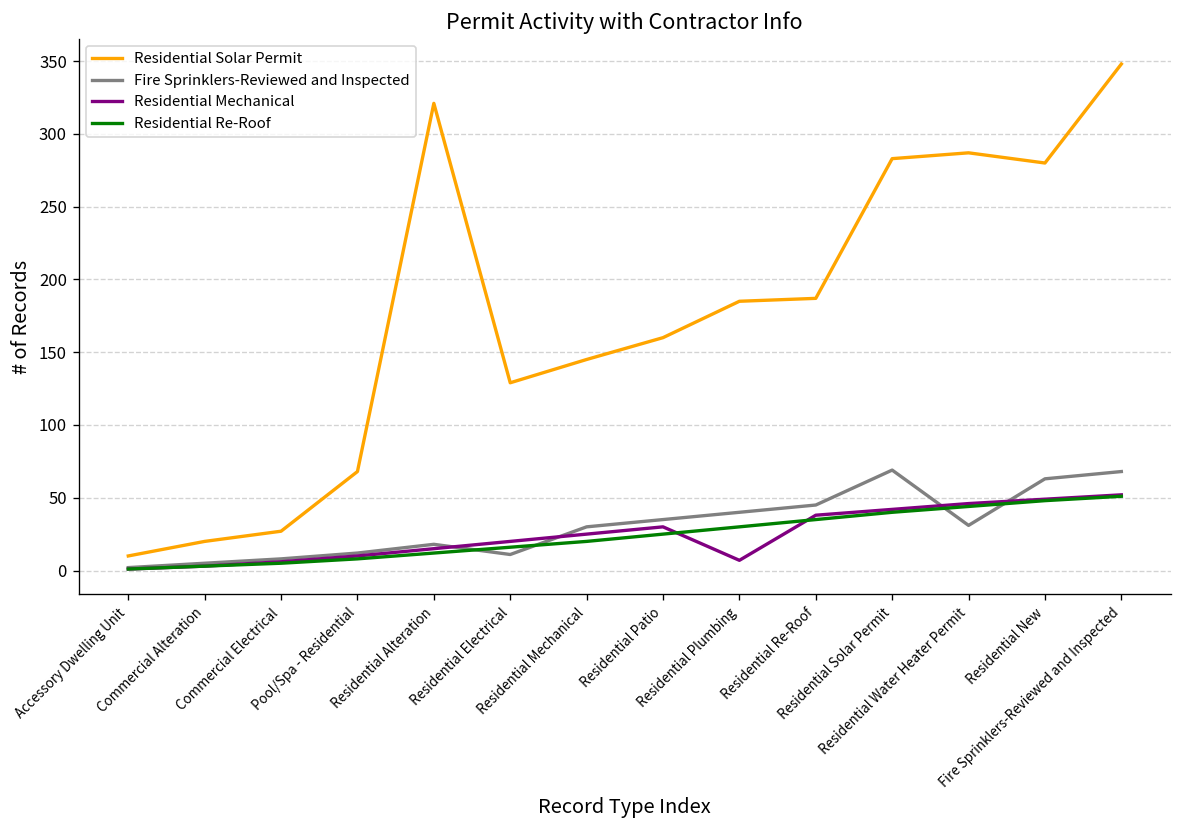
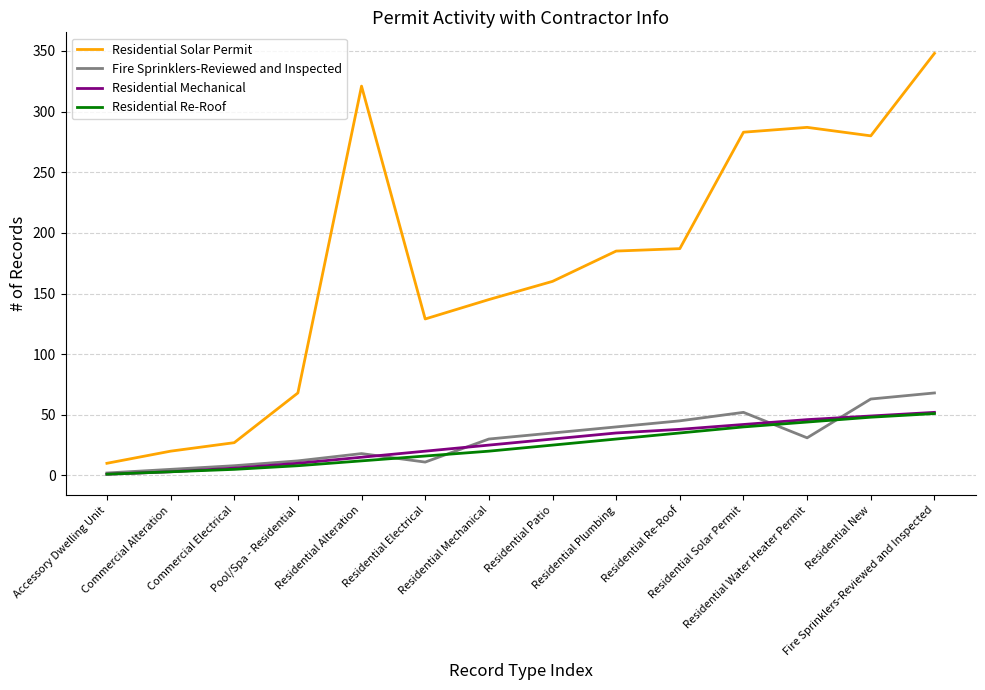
  {
    "Residential Solar Permit": {
      "Accessory Dwelling Unit": 10,
      "Commercial Alteration": 20,
      "Commercial Electrical": 27,
      "Pool/Spa - Residential": 68,
      "Residential Alteration": 321,
      "Residential Electrical": 129,
      "Residential Mechanical": 145,
      "Residential Patio": 160,
      "Residential Plumbing": 185,
      "Residential Re-Roof": 187,
      "Residential Solar Permit": 283,
      "Residential Water Heater Permit": 287,
      "Residential New": 280,
      "Fire Sprinklers-Reviewed and Inspected": 348
    },
    "Fire Sprinklers-Reviewed and Inspected": {
      "Residential Alteration": 18,
      "Residential Electrical": 11,
      "Residential Mechanical": 30,
      "Residential Patio": 35,
      "Residential Plumbing": 40,
      "Residential Re-Roof": 45,
-     "Residential Solar Permit": 69,
+     "Residential Solar Permit": 52,
      "Residential Water Heater Permit": 31,
      "Residential New": 63,
      "Fire Sprinklers-Reviewed and Inspected": 68
    },
    "Residential Mechanical": {
      "Residential Alteration": 15,
      "Residential Electrical": 20,
      "Residential Mechanical": 25,
      "Residential Patio": 30,
-     "Residential Plumbing": 7,
+     "Residential Plumbing": 35,
      "Residential Re-Roof": 38
    },
    "Residential Re-Roof": {
      "Residential Alteration": 12,
      "Residential Electrical": 16,
      "Residential Mechanical": 20,
      "Residential Patio": 25,
      "Residential Plumbing": 30,
      "Residential Re-Roof": 35
    }
  }
